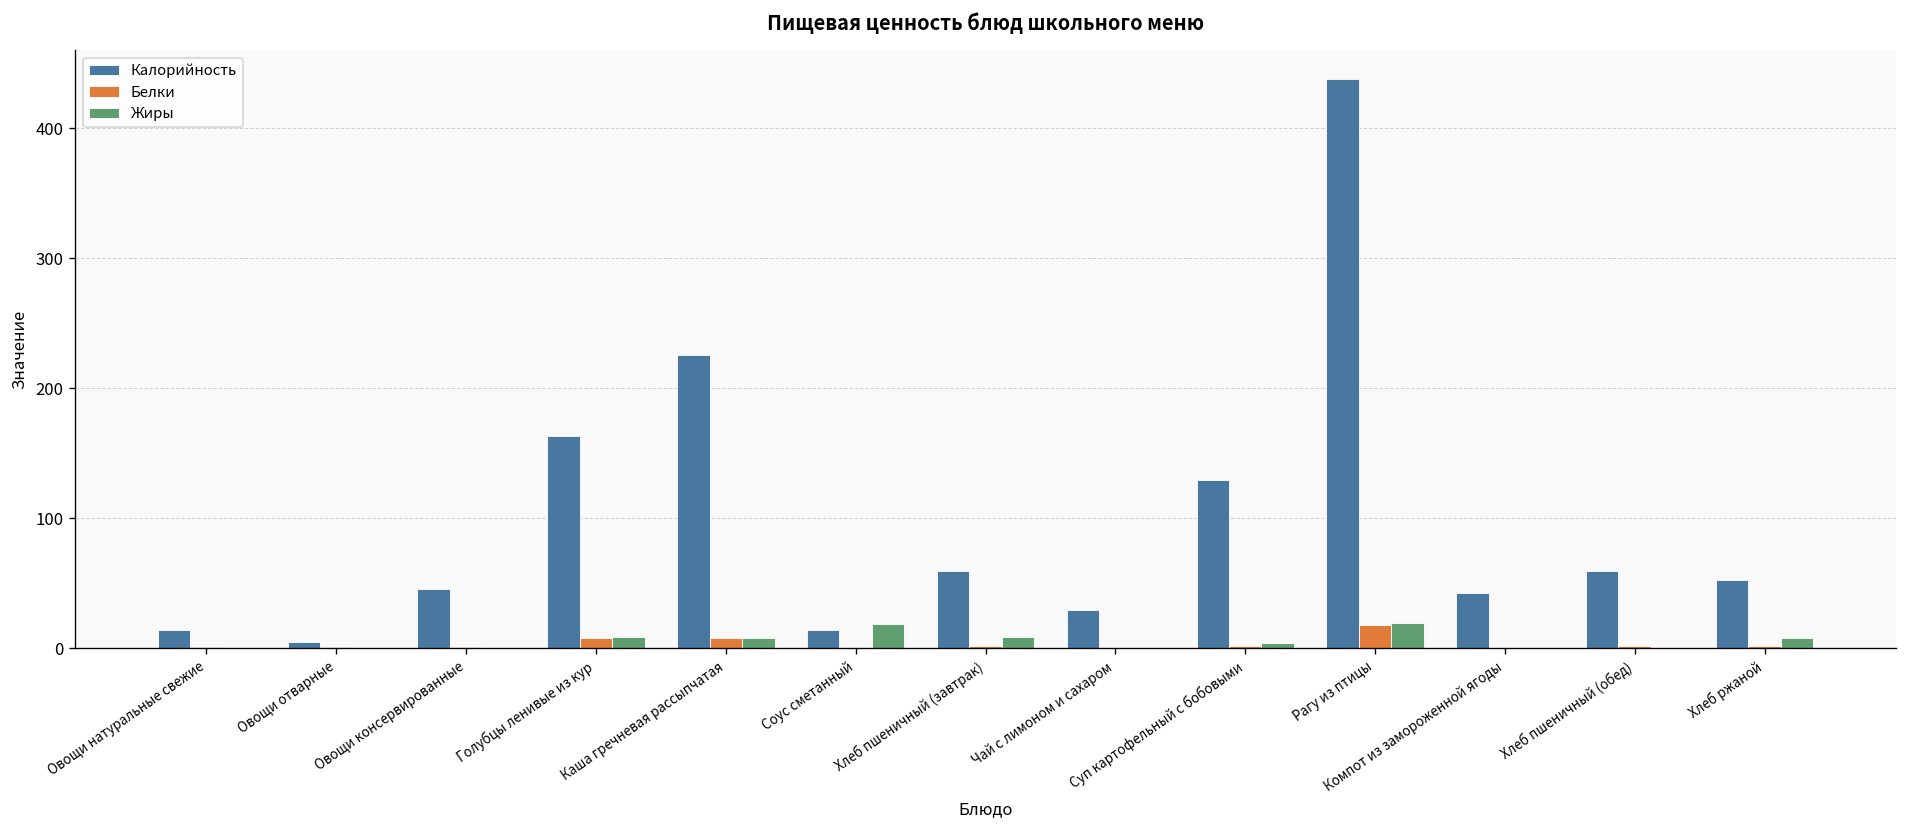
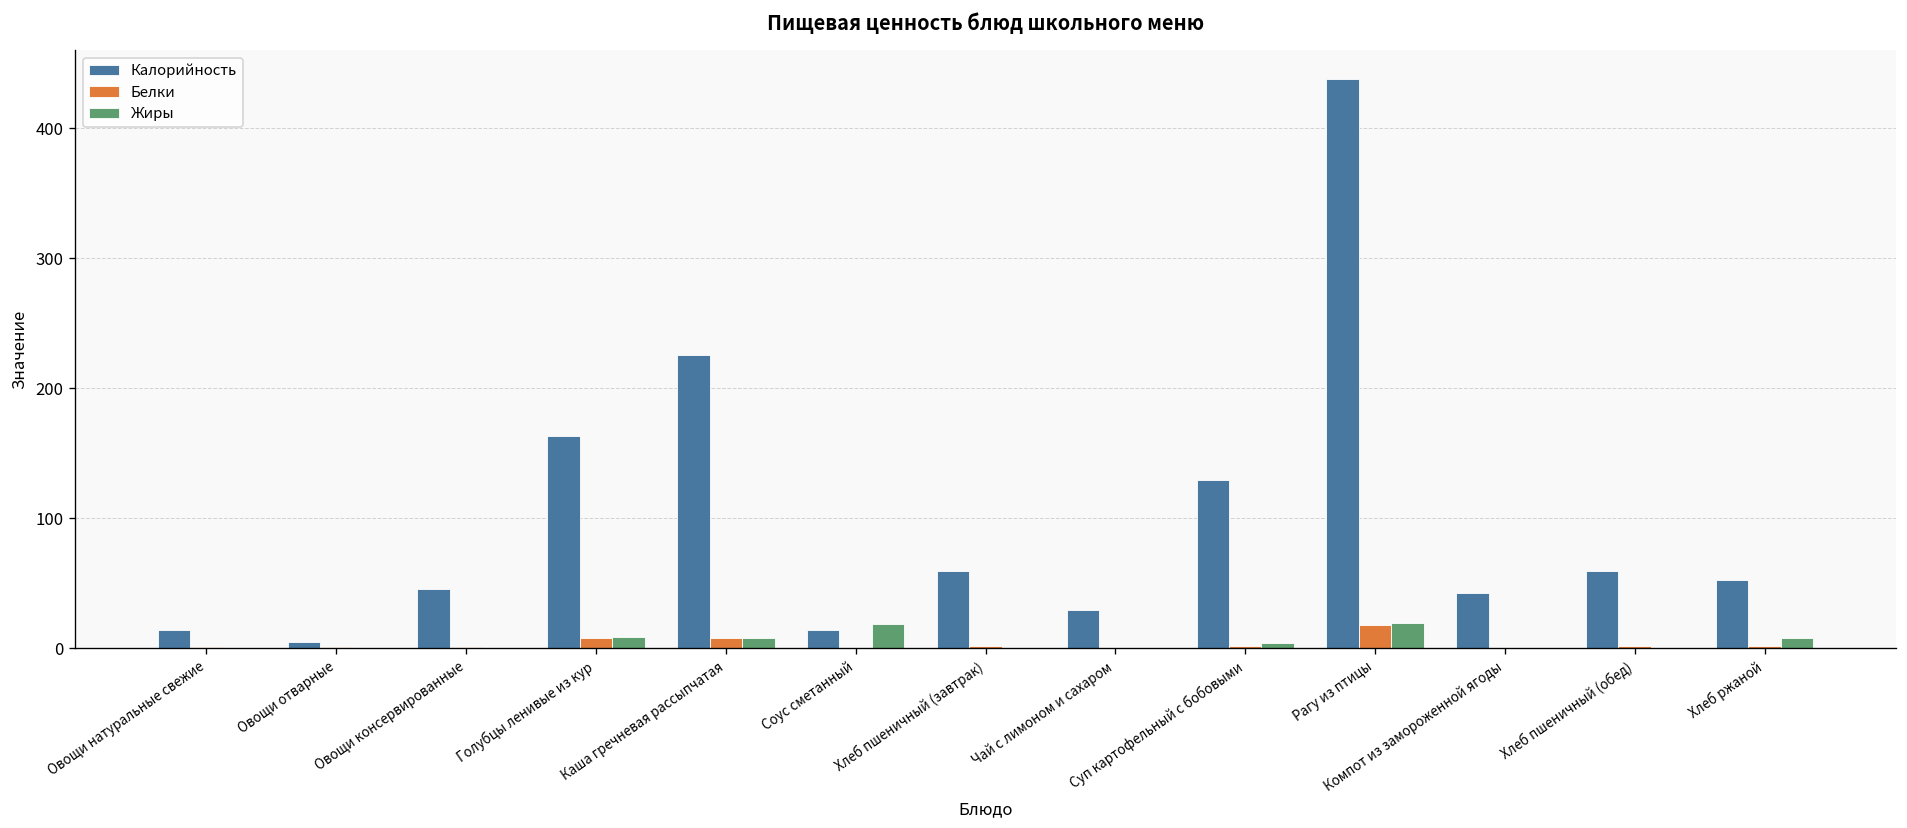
  {
    "Калорийность": {
      "Овощи натуральные свежие": 14,
      "Овощи отварные": 5,
      "Овощи консервированные": 46,
      "Голубцы ленивые из кур": 163,
      "Каша гречневая рассыпчатая": 226,
      "Соус сметанный": 14,
      "Хлеб пшеничный (завтрак)": 60,
      "Чай с лимоном и сахаром": 30,
      "Суп картофельный с бобовыми": 129,
      "Рагу из птицы": 438,
      "Компот из замороженной ягоды": 42,
      "Хлеб пшеничный (обед)": 60,
      "Хлеб ржаной": 52
    },
    "Белки": {
      "Голубцы ленивые из кур": 8,
      "Каша гречневая рассыпчатая": 8,
      "Рагу из птицы": 18
    },
    "Жиры": {
      "Голубцы ленивые из кур": 9,
      "Каша гречневая рассыпчатая": 8,
      "Соус сметанный": 19,
-     "Хлеб пшеничный (завтрак)": 8,
+     "Хлеб пшеничный (завтрак)": 0,
      "Чай с лимоном и сахаром": 0,
      "Суп картофельный с бобовыми": 4,
      "Рагу из птицы": 19,
      "Хлеб ржаной": 8
    }
  }
